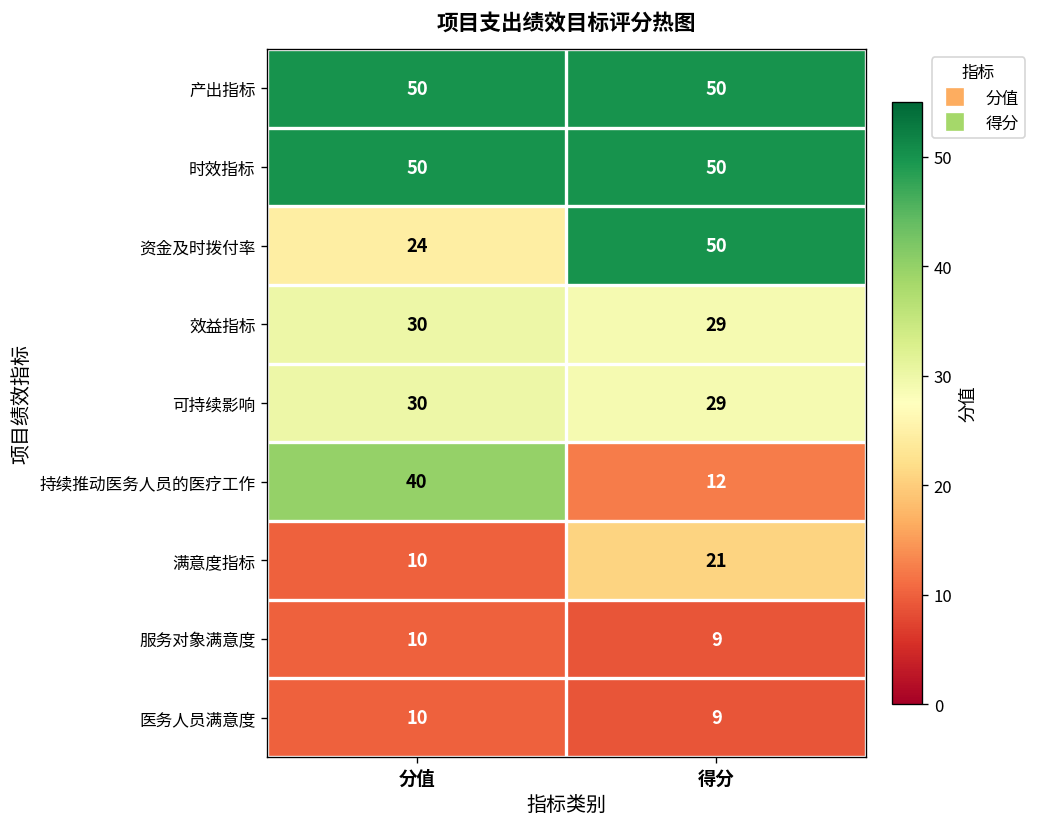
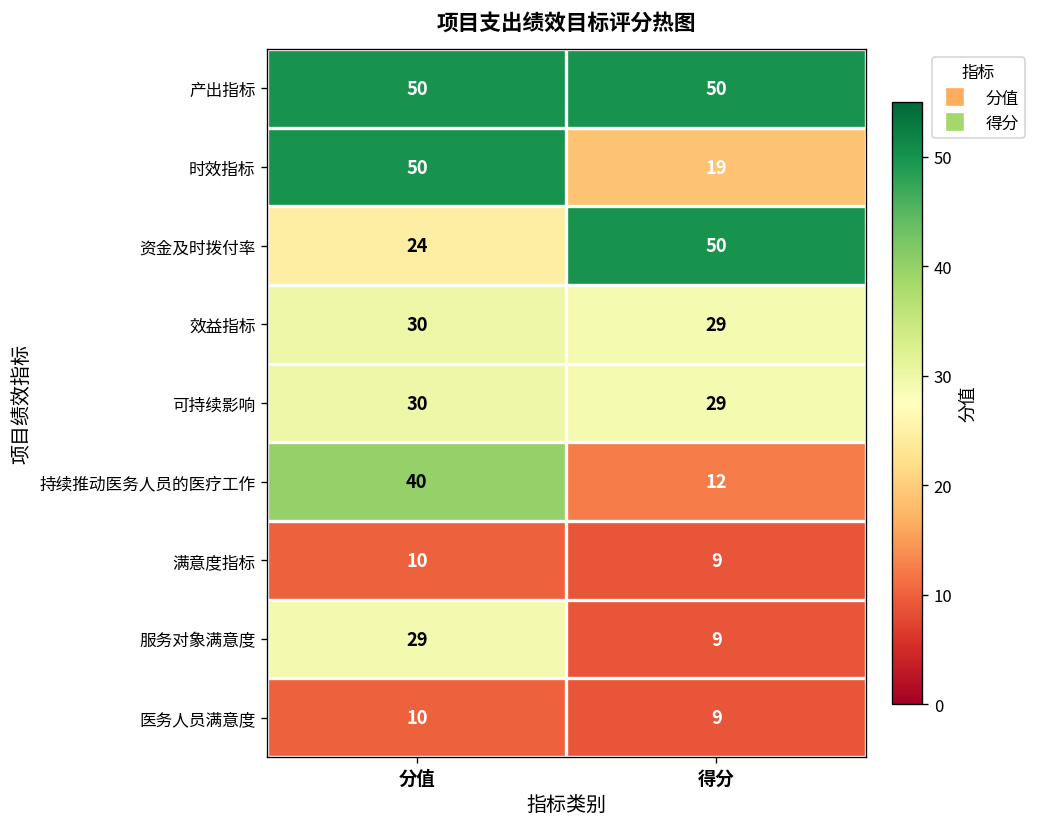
  {
    "产出指标": {
      "分值": 50,
      "得分": 50
    },
    "时效指标": {
      "分值": 50,
-     "得分": 50
+     "得分": 19
    },
    "资金及时拨付率": {
      "分值": 24,
      "得分": 50
    },
    "效益指标": {
      "分值": 30,
      "得分": 29
    },
    "可持续影响": {
      "分值": 30,
      "得分": 29
    },
    "持续推动医务人员的医疗工作": {
      "分值": 40,
      "得分": 12
    },
    "满意度指标": {
      "分值": 10,
-     "得分": 21
+     "得分": 9
    },
    "服务对象满意度": {
-     "分值": 10,
+     "分值": 29,
      "得分": 9
    },
    "医务人员满意度": {
      "分值": 10,
      "得分": 9
    }
  }
